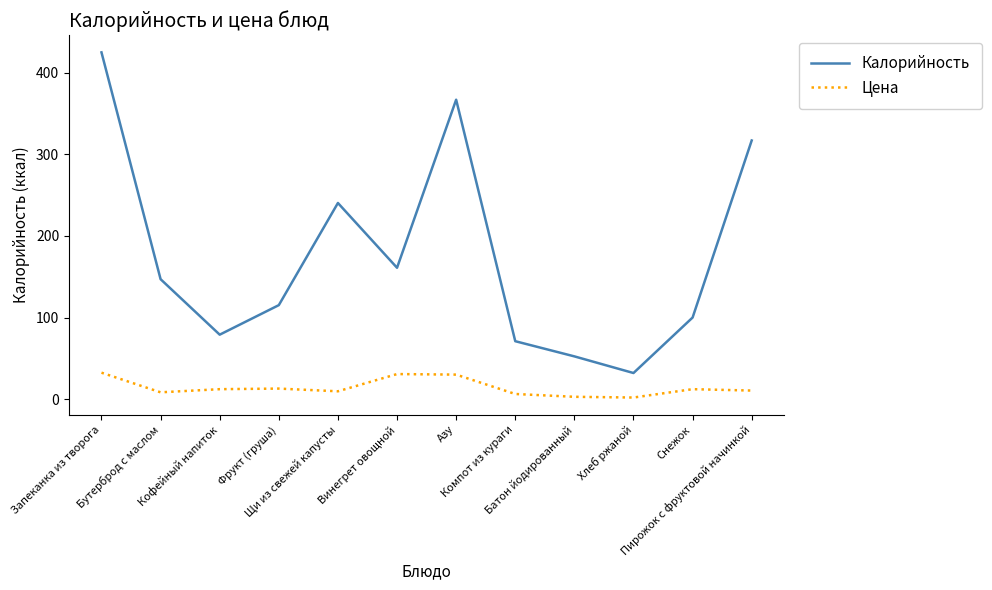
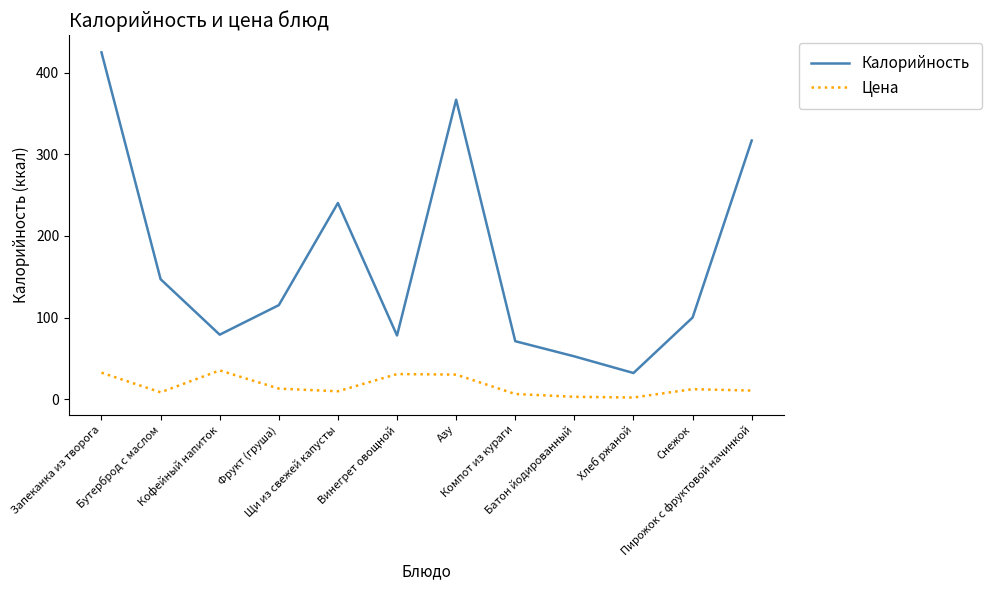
  {
    "Калорийность": {
      "Запеканка из творога": 430,
      "Бутерброд с маслом": 150,
      "Кофейный напиток": 80,
      "Фрукт (груша)": 120,
      "Щи из свежей капусты": 240,
-     "Винегрет овощной": 160,
+     "Винегрет овощной": 80,
      "Азу": 370,
      "Компот из кураги": 70,
      "Батон йодированный": 50,
      "Хлеб ржаной": 30,
      "Снежок": 100,
      "Пирожок с фруктовой начинкой": 320
    },
    "Цена": {
      "Запеканка из творога": 30,
      "Бутерброд с маслом": 10,
-     "Кофейный напиток": 10,
+     "Кофейный напиток": 40,
      "Фрукт (груша)": 10,
      "Щи из свежей капусты": 10,
      "Винегрет овощной": 30,
      "Азу": 30,
      "Компот из кураги": 10,
      "Батон йодированный": 0,
      "Хлеб ржаной": 0,
      "Снежок": 10,
      "Пирожок с фруктовой начинкой": 10
    }
  }
